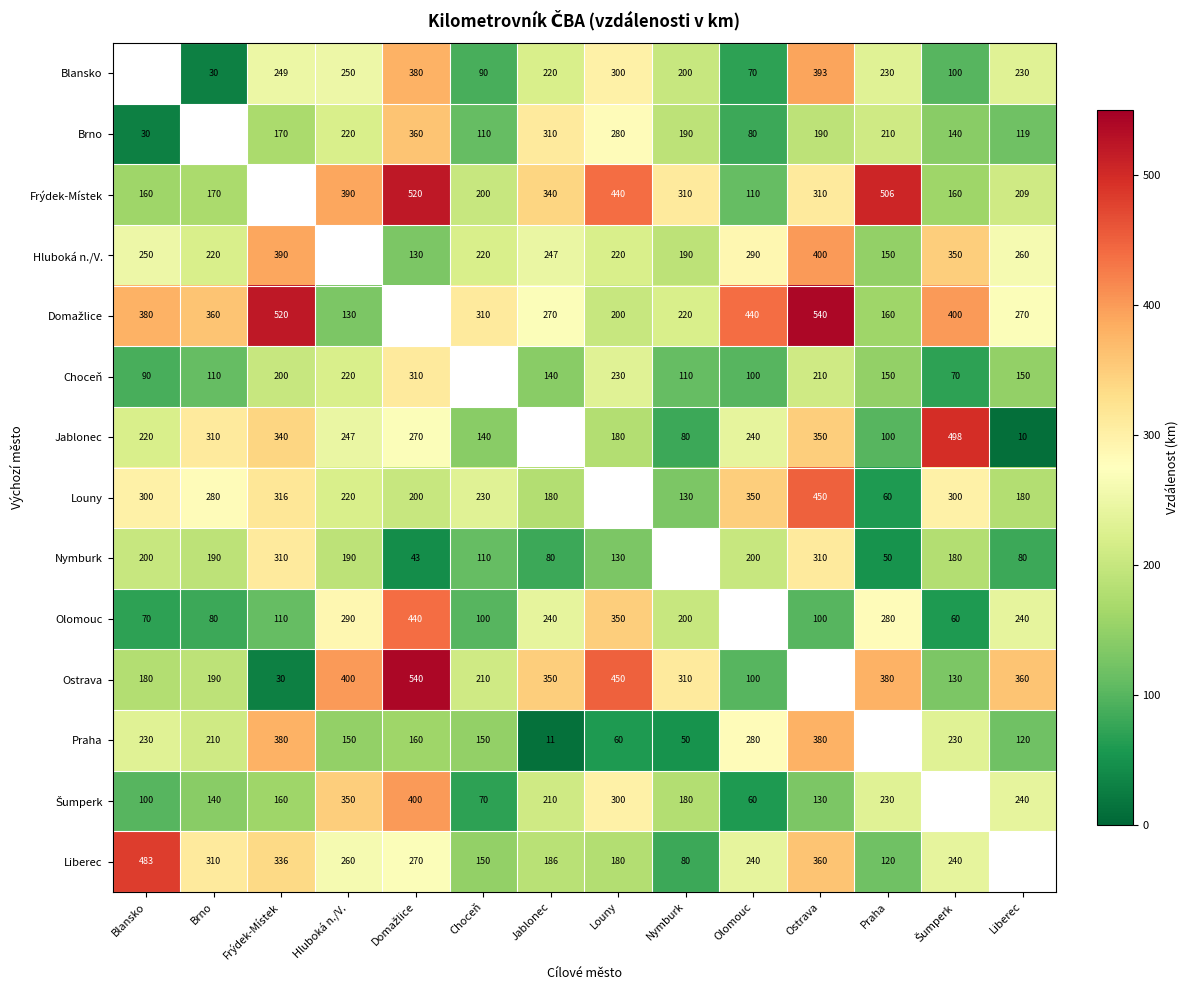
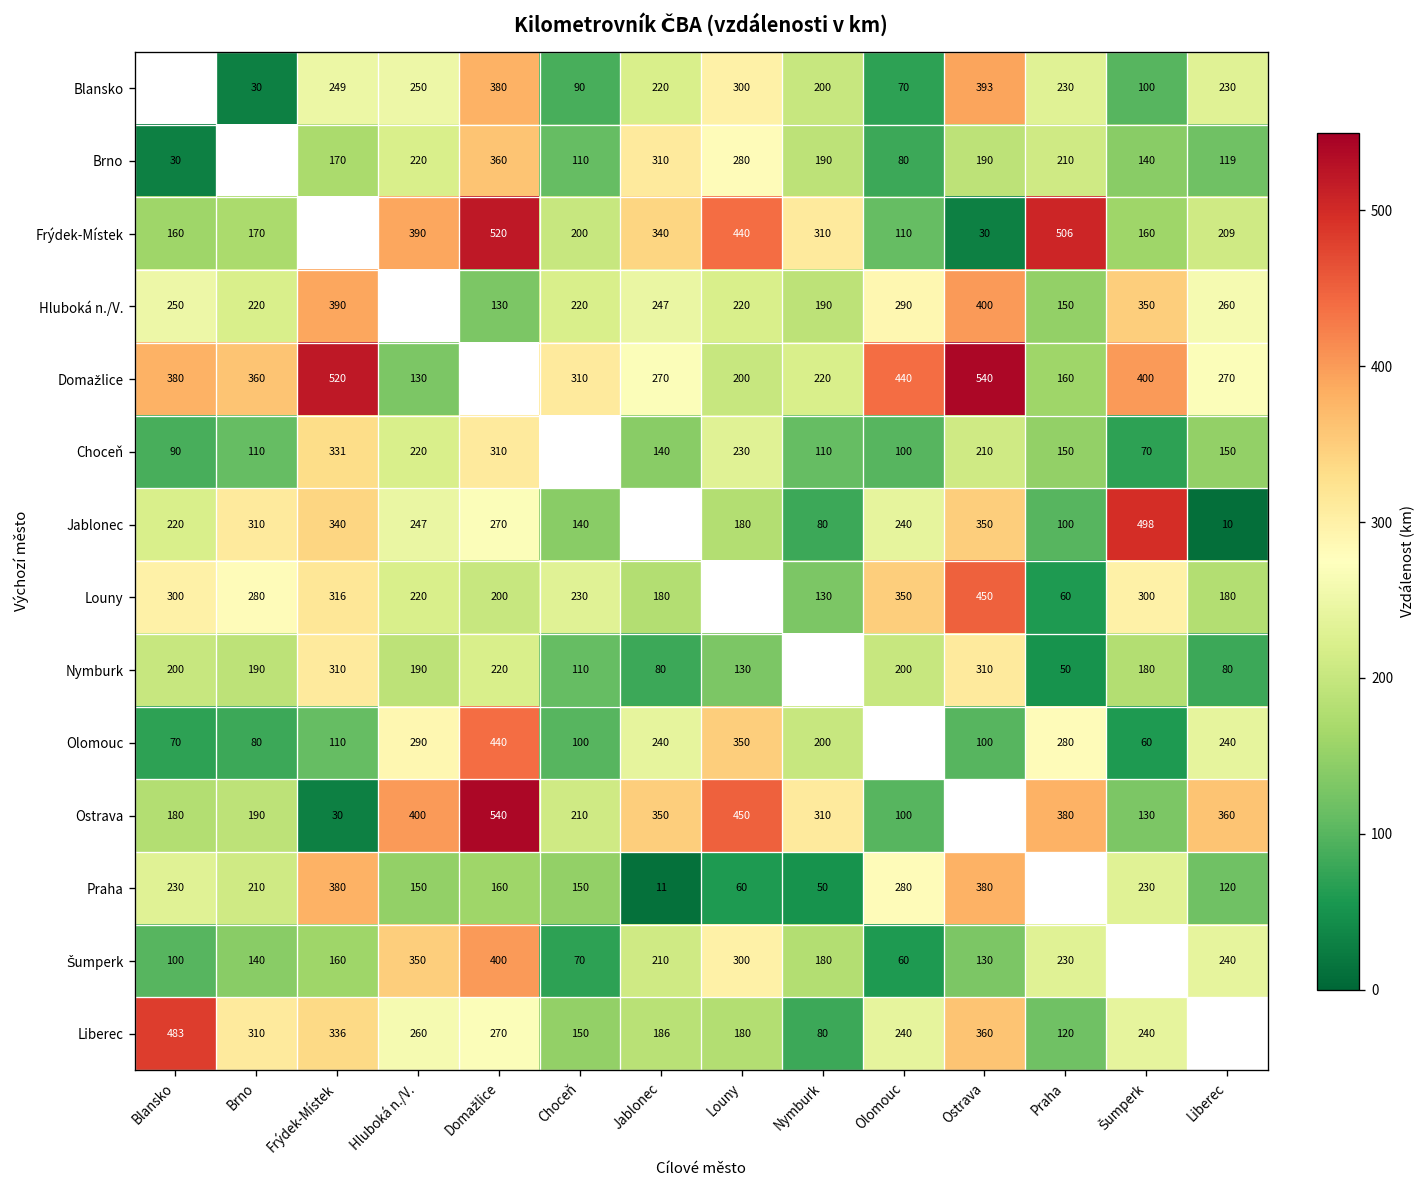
  {
    "Blansko": {
      "Brno": 30,
      "Frýdek-Místek": 249,
      "Hluboká n./V.": 250,
      "Domažlice": 380,
      "Choceň": 90,
      "Jablonec": 220,
      "Louny": 300,
      "Nymburk": 200,
      "Olomouc": 70,
      "Ostrava": 393,
      "Praha": 230,
      "Šumperk": 100,
      "Liberec": 230
    },
    "Brno": {
      "Blansko": 30,
      "Frýdek-Místek": 170,
      "Hluboká n./V.": 220,
      "Domažlice": 360,
      "Choceň": 110,
      "Jablonec": 310,
      "Louny": 280,
      "Nymburk": 190,
      "Olomouc": 80,
      "Ostrava": 190,
      "Praha": 210,
      "Šumperk": 140,
      "Liberec": 119
    },
    "Frýdek-Místek": {
      "Blansko": 160,
      "Brno": 170,
      "Hluboká n./V.": 390,
      "Domažlice": 520,
      "Choceň": 200,
      "Jablonec": 340,
      "Louny": 440,
      "Nymburk": 310,
      "Olomouc": 110,
-     "Ostrava": 310,
+     "Ostrava": 30,
      "Praha": 506,
      "Šumperk": 160,
      "Liberec": 209
    },
    "Hluboká n./V.": {
      "Blansko": 250,
      "Brno": 220,
      "Frýdek-Místek": 390,
      "Domažlice": 130,
      "Choceň": 220,
      "Jablonec": 247,
      "Louny": 220,
      "Nymburk": 190,
      "Olomouc": 290,
      "Ostrava": 400,
      "Praha": 150,
      "Šumperk": 350,
      "Liberec": 260
    },
    "Domažlice": {
      "Blansko": 380,
      "Brno": 360,
      "Frýdek-Místek": 520,
      "Hluboká n./V.": 130,
      "Choceň": 310,
      "Jablonec": 270,
      "Louny": 200,
      "Nymburk": 220,
      "Olomouc": 440,
      "Ostrava": 540,
      "Praha": 160,
      "Šumperk": 400,
      "Liberec": 270
    },
    "Choceň": {
      "Blansko": 90,
      "Brno": 110,
-     "Frýdek-Místek": 200,
+     "Frýdek-Místek": 331,
      "Hluboká n./V.": 220,
      "Domažlice": 310,
      "Jablonec": 140,
      "Louny": 230,
      "Nymburk": 110,
      "Olomouc": 100,
      "Ostrava": 210,
      "Praha": 150,
      "Šumperk": 70,
      "Liberec": 150
    },
    "Jablonec": {
      "Blansko": 220,
      "Brno": 310,
      "Frýdek-Místek": 340,
      "Hluboká n./V.": 247,
      "Domažlice": 270,
      "Choceň": 140,
      "Louny": 180,
      "Nymburk": 80,
      "Olomouc": 240,
      "Ostrava": 350,
      "Praha": 100,
      "Šumperk": 498,
      "Liberec": 10
    },
    "Louny": {
      "Blansko": 300,
      "Brno": 280,
      "Frýdek-Místek": 316,
      "Hluboká n./V.": 220,
      "Domažlice": 200,
      "Choceň": 230,
      "Jablonec": 180,
      "Nymburk": 130,
      "Olomouc": 350,
      "Ostrava": 450,
      "Praha": 60,
      "Šumperk": 300,
      "Liberec": 180
    },
    "Nymburk": {
      "Blansko": 200,
      "Brno": 190,
      "Frýdek-Místek": 310,
      "Hluboká n./V.": 190,
-     "Domažlice": 43,
+     "Domažlice": 220,
      "Choceň": 110,
      "Jablonec": 80,
      "Louny": 130,
      "Olomouc": 200,
      "Ostrava": 310,
      "Praha": 50,
      "Šumperk": 180,
      "Liberec": 80
    },
    "Olomouc": {
      "Blansko": 70,
      "Brno": 80,
      "Frýdek-Místek": 110,
      "Hluboká n./V.": 290,
      "Domažlice": 440,
      "Choceň": 100,
      "Jablonec": 240,
      "Louny": 350,
      "Nymburk": 200,
      "Ostrava": 100,
      "Praha": 280,
      "Šumperk": 60,
      "Liberec": 240
    },
    "Ostrava": {
      "Blansko": 180,
      "Brno": 190,
      "Frýdek-Místek": 30,
      "Hluboká n./V.": 400,
      "Domažlice": 540,
      "Choceň": 210,
      "Jablonec": 350,
      "Louny": 450,
      "Nymburk": 310,
      "Olomouc": 100,
      "Praha": 380,
      "Šumperk": 130,
      "Liberec": 360
    },
    "Praha": {
      "Blansko": 230,
      "Brno": 210,
      "Frýdek-Místek": 380,
      "Hluboká n./V.": 150,
      "Domažlice": 160,
      "Choceň": 150,
      "Jablonec": 11,
      "Louny": 60,
      "Nymburk": 50,
      "Olomouc": 280,
      "Ostrava": 380,
      "Šumperk": 230,
      "Liberec": 120
    },
    "Šumperk": {
      "Blansko": 100,
      "Brno": 140,
      "Frýdek-Místek": 160,
      "Hluboká n./V.": 350,
      "Domažlice": 400,
      "Choceň": 70,
      "Jablonec": 210,
      "Louny": 300,
      "Nymburk": 180,
      "Olomouc": 60,
      "Ostrava": 130,
      "Praha": 230,
      "Liberec": 240
    },
    "Liberec": {
      "Blansko": 483,
      "Brno": 310,
      "Frýdek-Místek": 336,
      "Hluboká n./V.": 260,
      "Domažlice": 270,
      "Choceň": 150,
      "Jablonec": 186,
      "Louny": 180,
      "Nymburk": 80,
      "Olomouc": 240,
      "Ostrava": 360,
      "Praha": 120,
      "Šumperk": 240
    }
  }
